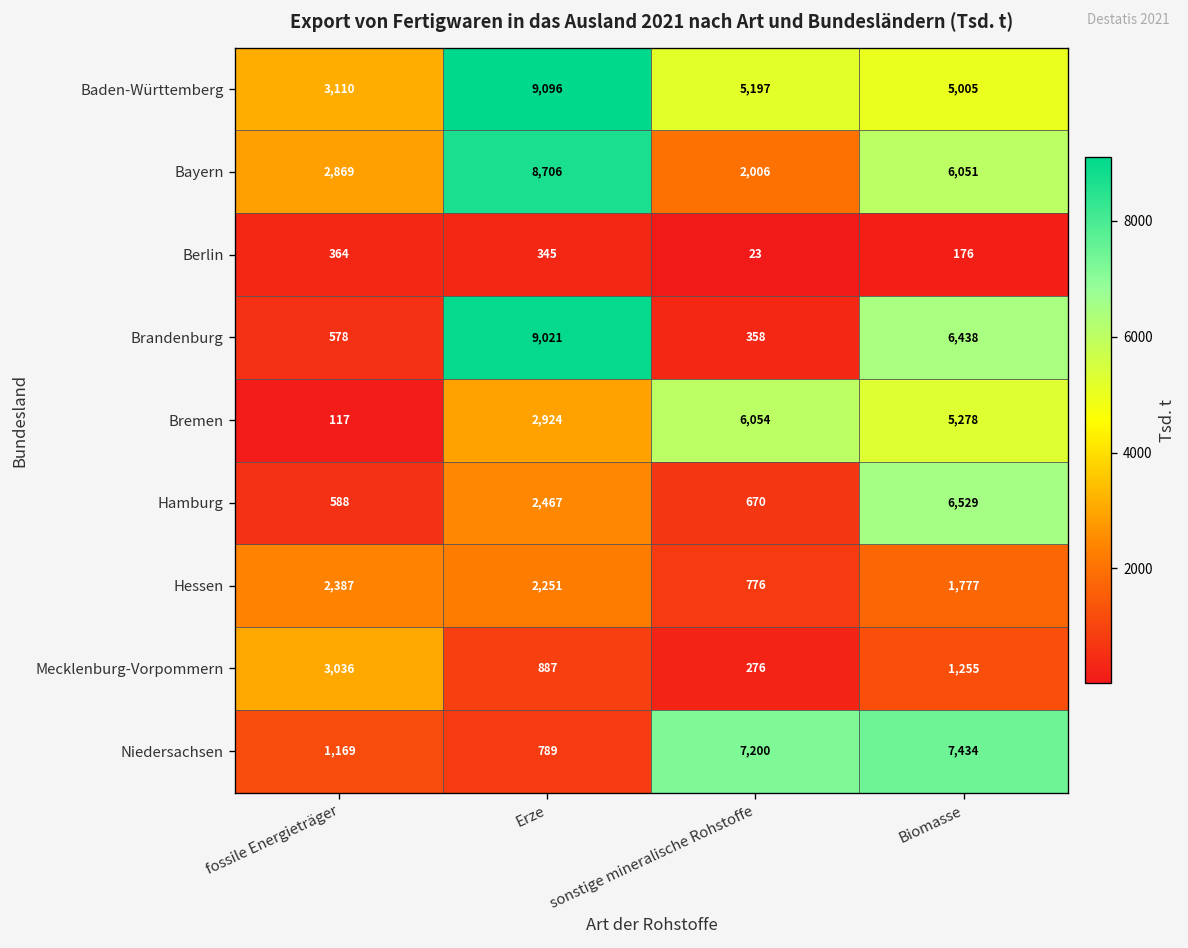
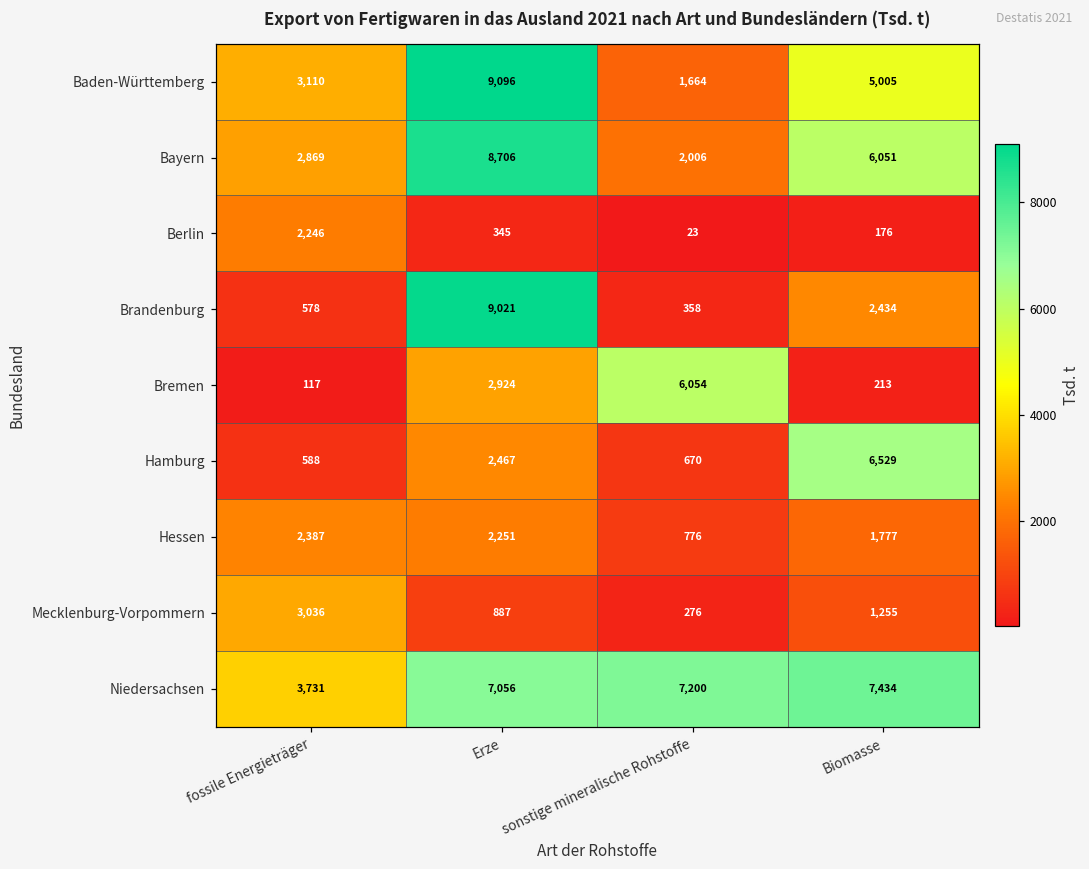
  {
    "Baden-Württemberg": {
      "fossile Energieträger": "3,110",
      "Erze": "9,096",
-     "sonstige mineralische Rohstoffe": "5,197",
+     "sonstige mineralische Rohstoffe": "1,664",
      "Biomasse": "5,005"
    },
    "Bayern": {
      "fossile Energieträger": "2,869",
      "Erze": "8,706",
      "sonstige mineralische Rohstoffe": "2,006",
      "Biomasse": "6,051"
    },
    "Berlin": {
-     "fossile Energieträger": "364",
+     "fossile Energieträger": "2,246",
      "Erze": "345",
      "sonstige mineralische Rohstoffe": "23",
      "Biomasse": "176"
    },
    "Brandenburg": {
      "fossile Energieträger": "578",
      "Erze": "9,021",
      "sonstige mineralische Rohstoffe": "358",
-     "Biomasse": "6,438"
+     "Biomasse": "2,434"
    },
    "Bremen": {
      "fossile Energieträger": "117",
      "Erze": "2,924",
      "sonstige mineralische Rohstoffe": "6,054",
-     "Biomasse": "5,278"
+     "Biomasse": "213"
    },
    "Hamburg": {
      "fossile Energieträger": "588",
      "Erze": "2,467",
      "sonstige mineralische Rohstoffe": "670",
      "Biomasse": "6,529"
    },
    "Hessen": {
      "fossile Energieträger": "2,387",
      "Erze": "2,251",
      "sonstige mineralische Rohstoffe": "776",
      "Biomasse": "1,777"
    },
    "Mecklenburg-Vorpommern": {
      "fossile Energieträger": "3,036",
      "Erze": "887",
      "sonstige mineralische Rohstoffe": "276",
      "Biomasse": "1,255"
    },
    "Niedersachsen": {
-     "fossile Energieträger": "1,169",
-     "Erze": "789",
+     "fossile Energieträger": "3,731",
+     "Erze": "7,056",
      "sonstige mineralische Rohstoffe": "7,200",
      "Biomasse": "7,434"
    }
  }
